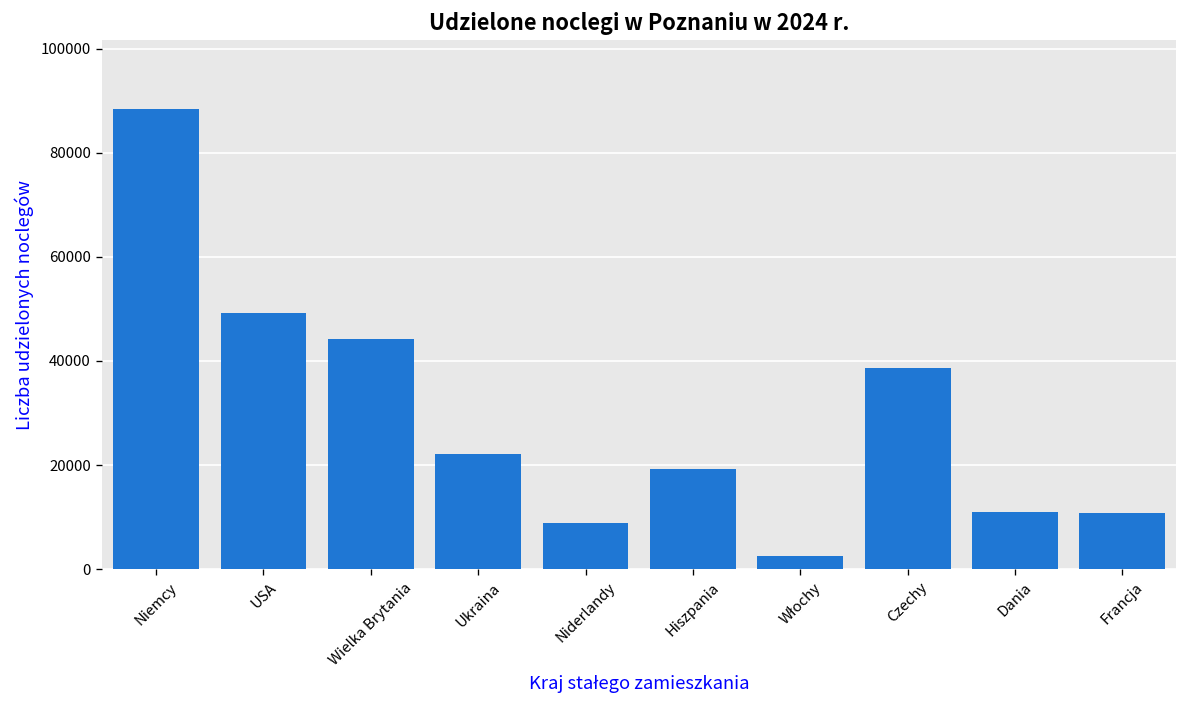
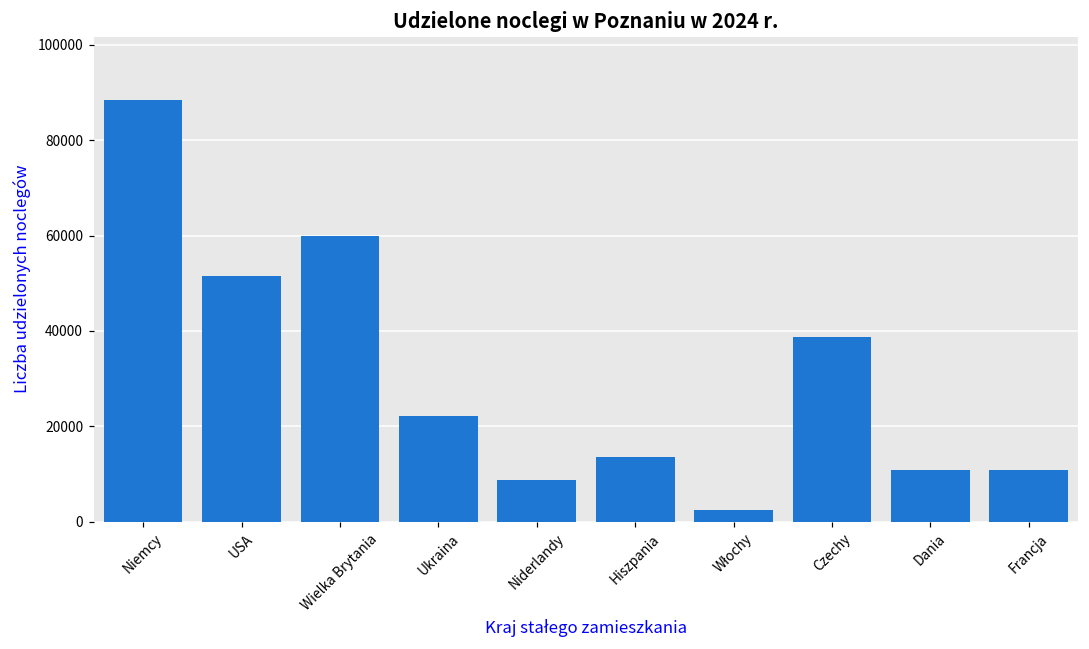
  {
    "Niemcy": 88000,
-   "USA": 49000,
-   "Wielka Brytania": 44000,
+   "USA": 52000,
+   "Wielka Brytania": 60000,
    "Ukraina": 22000,
    "Niderlandy": 9000,
-   "Hiszpania": 19000,
+   "Hiszpania": 14000,
    "Włochy": 2000,
    "Czechy": 39000,
    "Dania": 11000,
    "Francja": 11000
  }
